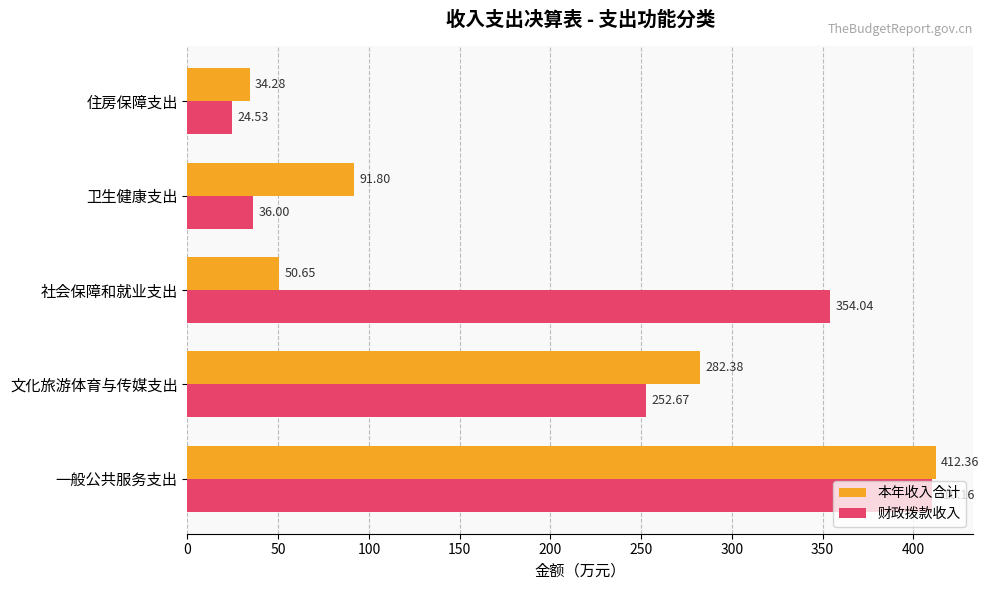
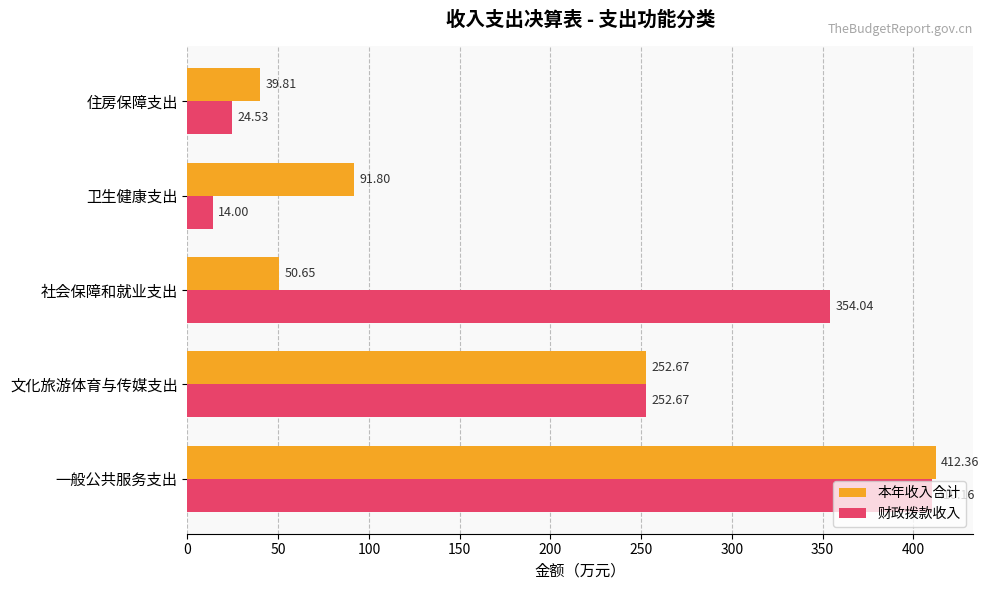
  {
    "本年收入合计": {
-     "住房保障支出": 34.28,
+     "住房保障支出": 39.81,
      "卫生健康支出": 91.80,
      "社会保障和就业支出": 50.65,
-     "文化旅游体育与传媒支出": 282.38,
+     "文化旅游体育与传媒支出": 252.67,
      "一般公共服务支出": 412.36
    },
    "财政拨款收入": {
      "住房保障支出": 24.53,
-     "卫生健康支出": 36.00,
+     "卫生健康支出": 14.00,
      "社会保障和就业支出": 354.04,
      "文化旅游体育与传媒支出": 252.67
    }
  }
